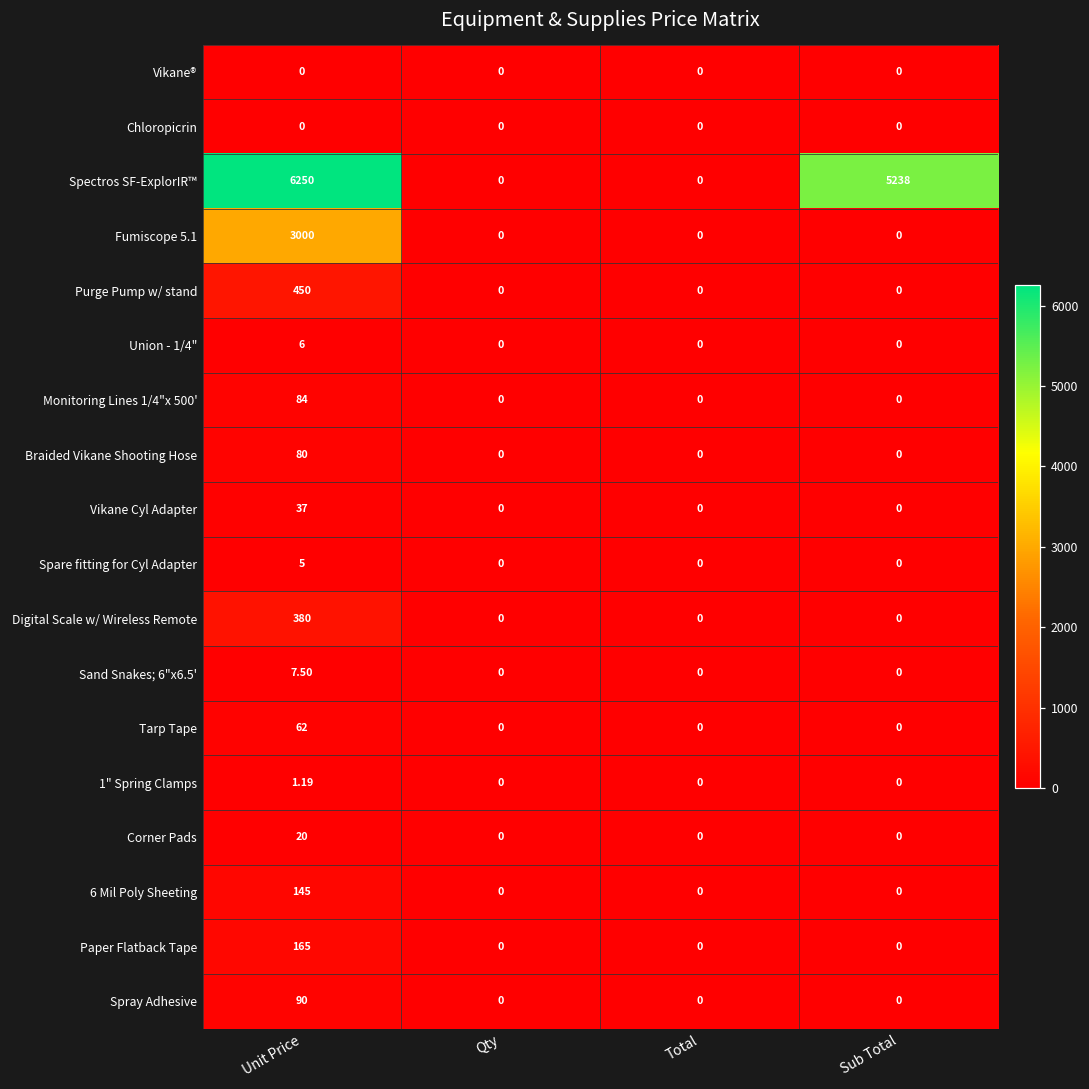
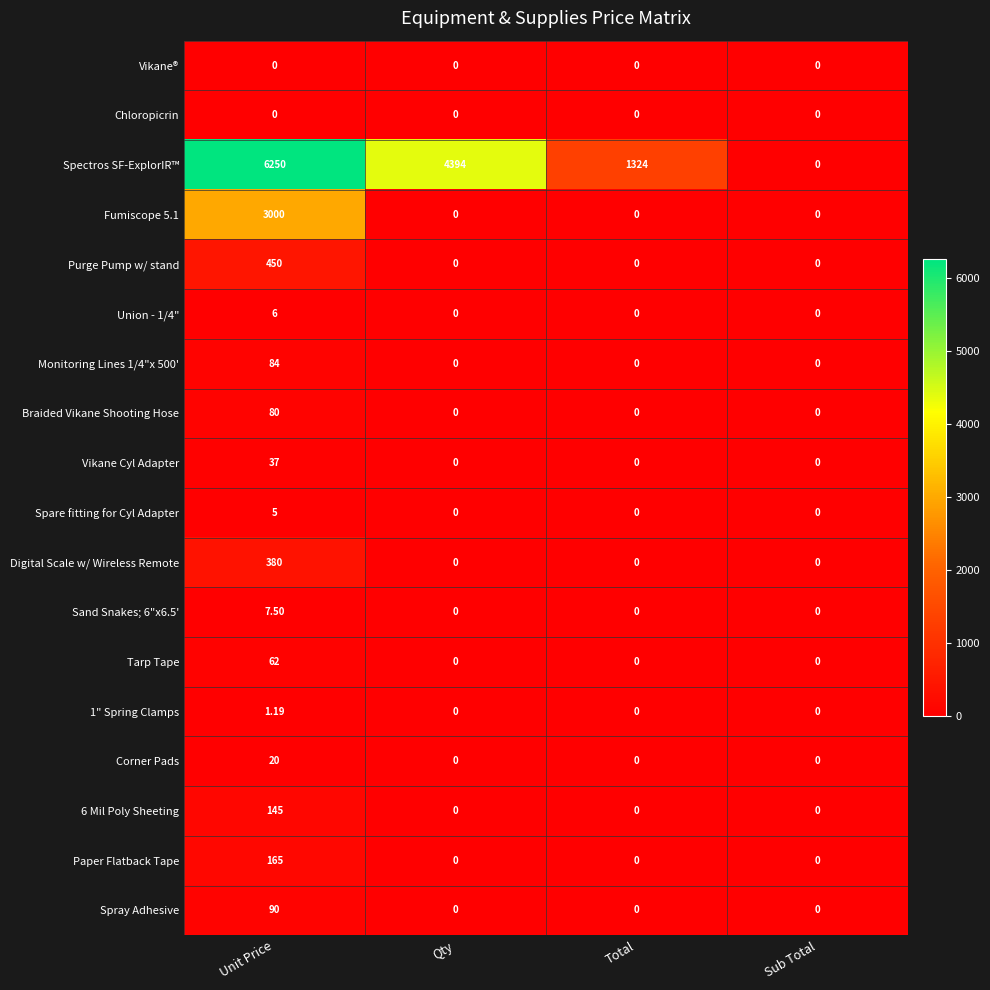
  {
    "Vikane®": {
      "Unit Price": 0,
      "Qty": 0,
      "Total": 0,
      "Sub Total": 0
    },
    "Chloropicrin": {
      "Unit Price": 0,
      "Qty": 0,
      "Total": 0,
      "Sub Total": 0
    },
    "Spectros SF-ExplorIR™": {
      "Unit Price": 6250,
-     "Qty": 0,
-     "Total": 0,
-     "Sub Total": 5238
+     "Qty": 4394,
+     "Total": 1324,
+     "Sub Total": 0
    },
    "Fumiscope 5.1": {
      "Unit Price": 3000,
      "Qty": 0,
      "Total": 0,
      "Sub Total": 0
    },
    "Purge Pump w/ stand": {
      "Unit Price": 450,
      "Qty": 0,
      "Total": 0,
      "Sub Total": 0
    },
    "Union - 1/4\"": {
      "Unit Price": 6,
      "Qty": 0,
      "Total": 0,
      "Sub Total": 0
    },
    "Monitoring Lines 1/4\"x 500'": {
      "Unit Price": 84,
      "Qty": 0,
      "Total": 0,
      "Sub Total": 0
    },
    "Braided Vikane Shooting Hose": {
      "Unit Price": 80,
      "Qty": 0,
      "Total": 0,
      "Sub Total": 0
    },
    "Vikane Cyl Adapter": {
      "Unit Price": 37,
      "Qty": 0,
      "Total": 0,
      "Sub Total": 0
    },
    "Spare fitting for Cyl Adapter": {
      "Unit Price": 5,
      "Qty": 0,
      "Total": 0,
      "Sub Total": 0
    },
    "Digital Scale w/ Wireless Remote": {
      "Unit Price": 380,
      "Qty": 0,
      "Total": 0,
      "Sub Total": 0
    },
    "Sand Snakes; 6\"x6.5'": {
      "Unit Price": 7.50,
      "Qty": 0,
      "Total": 0,
      "Sub Total": 0
    },
    "Tarp Tape": {
      "Unit Price": 62,
      "Qty": 0,
      "Total": 0,
      "Sub Total": 0
    },
    "1\" Spring Clamps": {
      "Unit Price": 1.19,
      "Qty": 0,
      "Total": 0,
      "Sub Total": 0
    },
    "Corner Pads": {
      "Unit Price": 20,
      "Qty": 0,
      "Total": 0,
      "Sub Total": 0
    },
    "6 Mil Poly Sheeting": {
      "Unit Price": 145,
      "Qty": 0,
      "Total": 0,
      "Sub Total": 0
    },
    "Paper Flatback Tape": {
      "Unit Price": 165,
      "Qty": 0,
      "Total": 0,
      "Sub Total": 0
    },
    "Spray Adhesive": {
      "Unit Price": 90,
      "Qty": 0,
      "Total": 0,
      "Sub Total": 0
    }
  }
